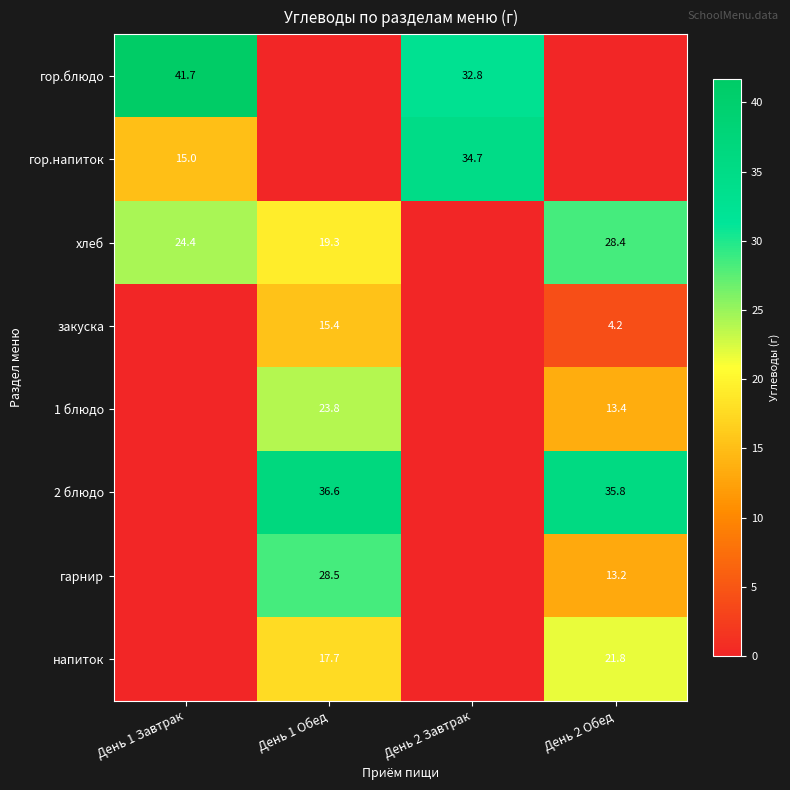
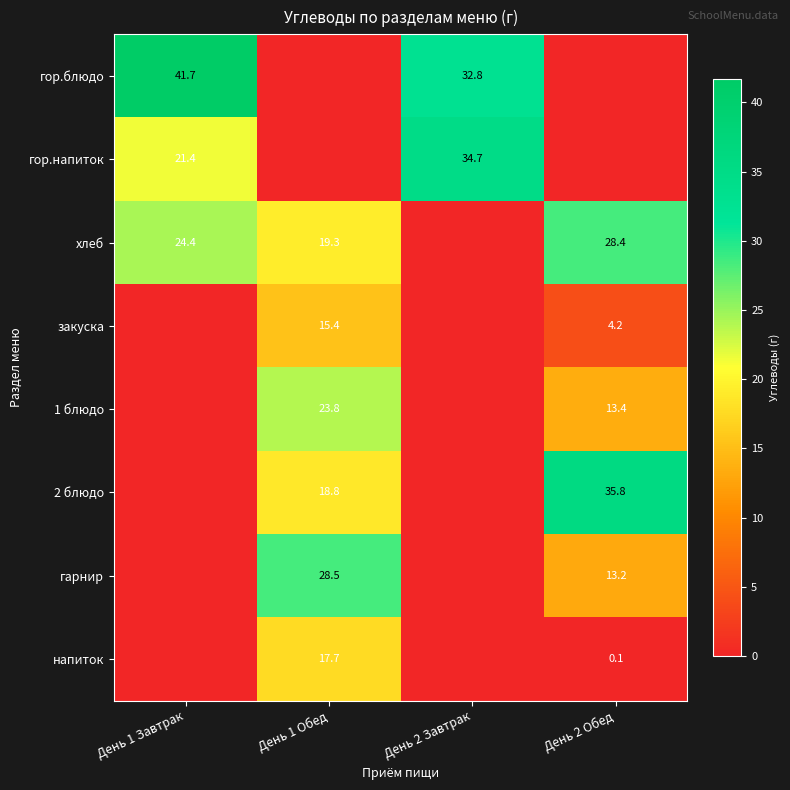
  {
    "гор.блюдо": {
      "День 1 Завтрак": 41.7,
      "День 2 Завтрак": 32.8
    },
    "гор.напиток": {
-     "День 1 Завтрак": 15.0,
+     "День 1 Завтрак": 21.4,
      "День 2 Завтрак": 34.7
    },
    "хлеб": {
      "День 1 Завтрак": 24.4,
      "День 1 Обед": 19.3,
      "День 2 Обед": 28.4
    },
    "закуска": {
      "День 1 Обед": 15.4,
      "День 2 Обед": 4.2
    },
    "1 блюдо": {
      "День 1 Обед": 23.8,
      "День 2 Обед": 13.4
    },
    "2 блюдо": {
-     "День 1 Обед": 36.6,
+     "День 1 Обед": 18.8,
      "День 2 Обед": 35.8
    },
    "гарнир": {
      "День 1 Обед": 28.5,
      "День 2 Обед": 13.2
    },
    "напиток": {
      "День 1 Обед": 17.7,
-     "День 2 Обед": 21.8
+     "День 2 Обед": 0.1
    }
  }
